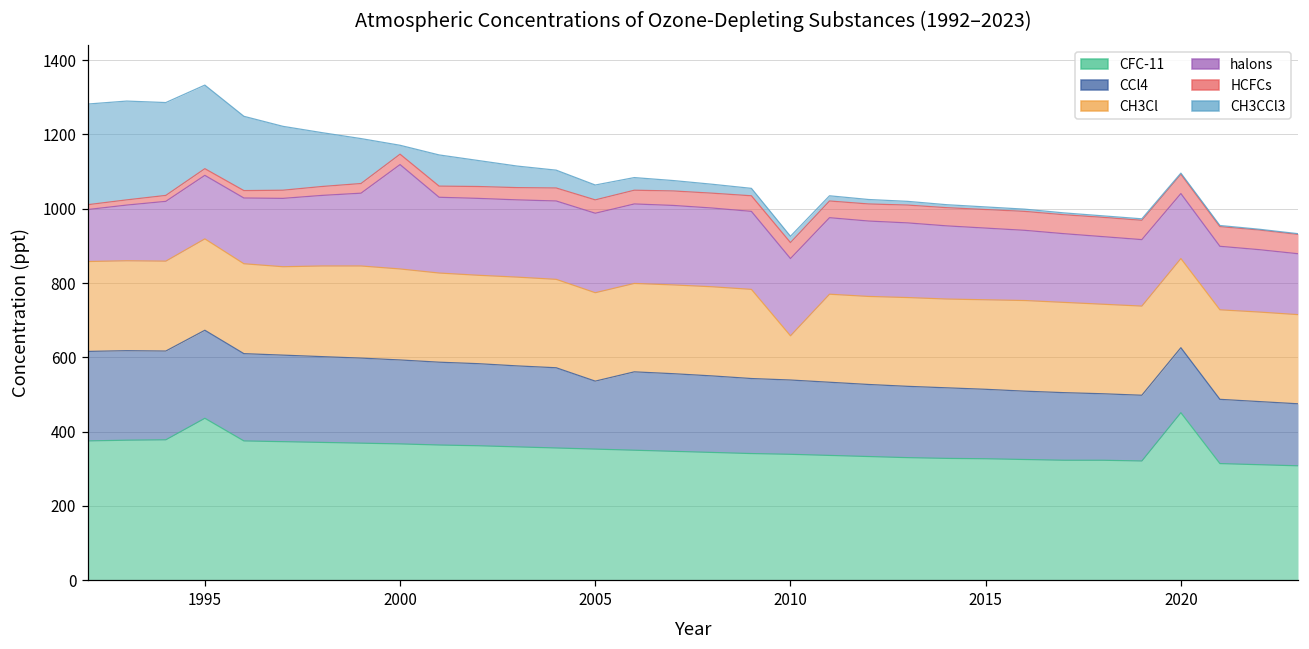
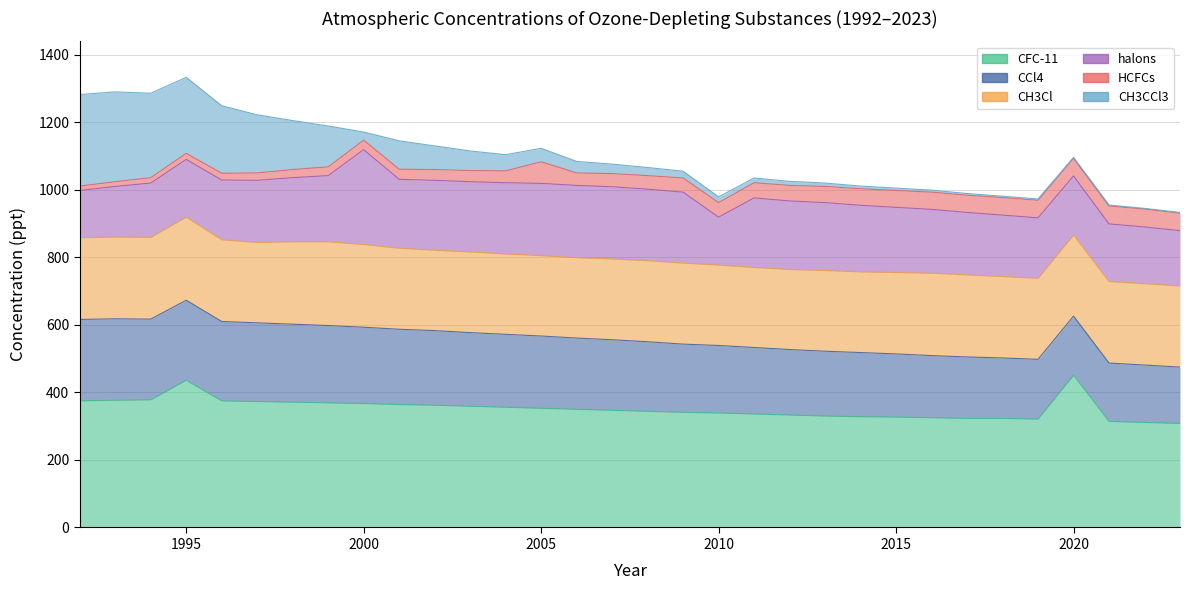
  {
    "CFC-11": {
      "1995": 440,
      "2000": 370,
      "2005": 350,
      "2010": 340,
      "2015": 330,
      "2020": 450
    },
    "CCl4": {
      "1995": 240,
      "2000": 230,
-     "2005": 180,
+     "2005": 210,
      "2010": 200,
      "2015": 190,
      "2020": 180
    },
    "CH3Cl": {
      "1995": 250,
      "2000": 250,
      "2005": 240,
-     "2010": 120,
+     "2010": 240,
      "2015": 240,
      "2020": 240
    },
    "halons": {
      "1995": 170,
      "2000": 280,
      "2005": 210,
-     "2010": 210,
+     "2010": 140,
      "2015": 190,
      "2020": 180
    },
    "HCFCs": {
      "1995": 20,
      "2000": 30,
-     "2005": 40,
+     "2005": 60,
      "2010": 40
    },
    "CH3CCl3": {
      "1995": 230,
      "2000": 20,
      "2005": 40,
      "2010": 20
    }
  }
